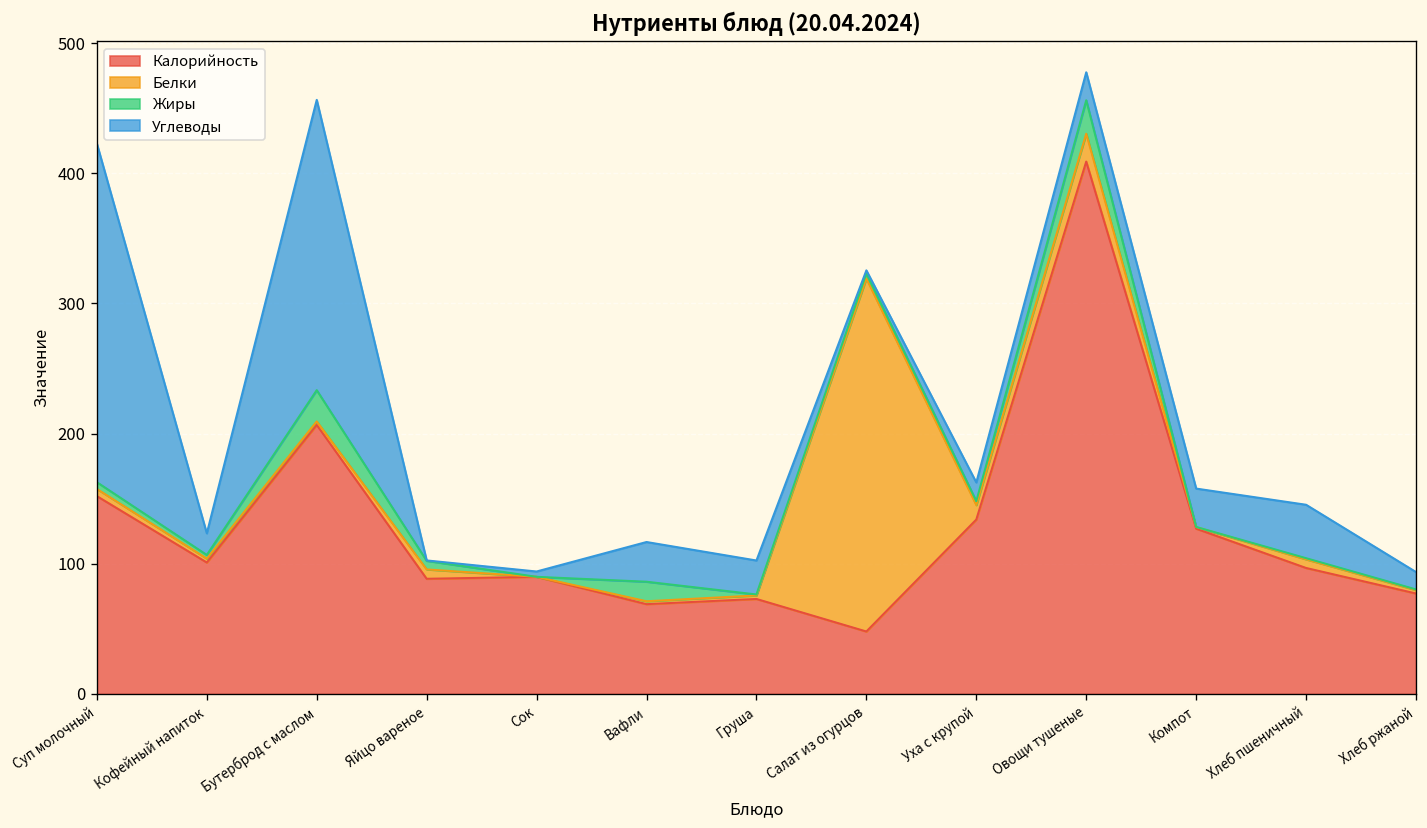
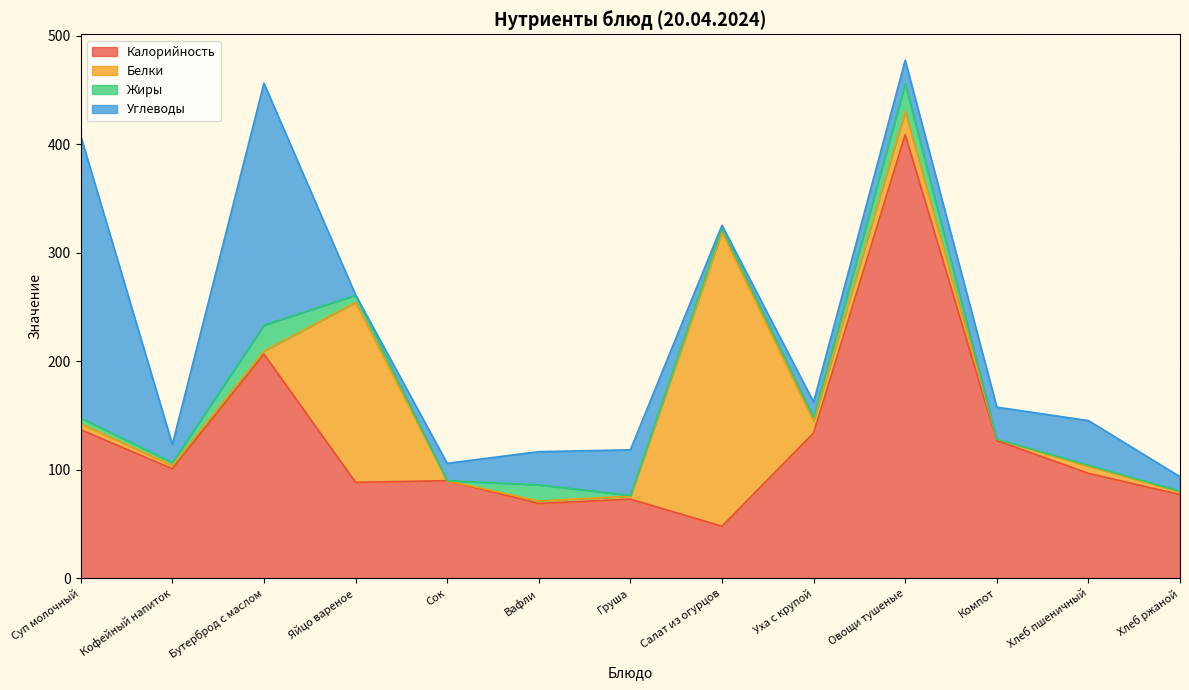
  {
    "Калорийность": {
-     "Суп молочный": 152,
+     "Суп молочный": 137,
      "Кофейный напиток": 101,
      "Бутерброд с маслом": 207,
      "Яйцо вареное": 89,
      "Груша": 73,
      "Салат из огурцов": 48,
      "Уха с крупой": 134,
      "Овощи тушеные": 409,
      "Хлеб пшеничный": 97,
      "Хлеб ржаной": 77
    },
    "Белки": {
      "Суп молочный": 6,
      "Кофейный напиток": 3,
      "Бутерброд с маслом": 3,
-     "Яйцо вареное": 7,
+     "Яйцо вареное": 166,
      "Салат из огурцов": 271,
      "Уха с крупой": 11,
      "Овощи тушеные": 21
    },
    "Жиры": {
      "Суп молочный": 5,
      "Кофейный напиток": 3,
      "Бутерброд с маслом": 24,
      "Вафли": 15,
      "Салат из огурцов": 4,
      "Уха с крупой": 3,
      "Овощи тушеные": 26
    },
    "Углеводы": {
      "Суп молочный": 260,
      "Кофейный напиток": 17,
      "Бутерброд с маслом": 223,
-     "Сок": 4,
+     "Сок": 16,
      "Вафли": 31,
-     "Груша": 26,
+     "Груша": 42,
      "Салат из огурцов": 2,
      "Уха с крупой": 14,
      "Овощи тушеные": 22,
      "Компот": 30,
      "Хлеб пшеничный": 41,
      "Хлеб ржаной": 13
    }
  }
